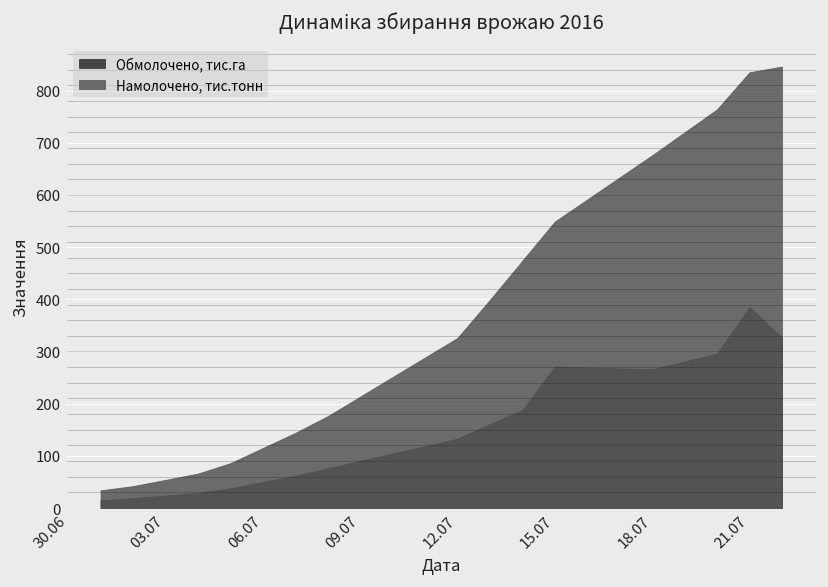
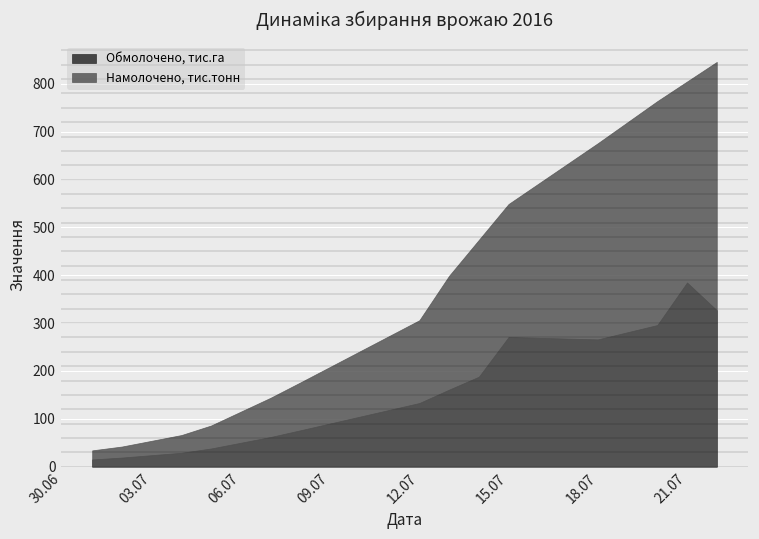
  {
    "Обмолочено, тис.га": {
      "12.07": 130,
      "15.07": 270,
      "18.07": 270,
      "21.07": 390
    },
    "Намолочено, тис.тонн": {
-     "12.07": 330,
+     "12.07": 310,
      "15.07": 550,
      "18.07": 680,
-     "21.07": 840
+     "21.07": 810
    }
  }
